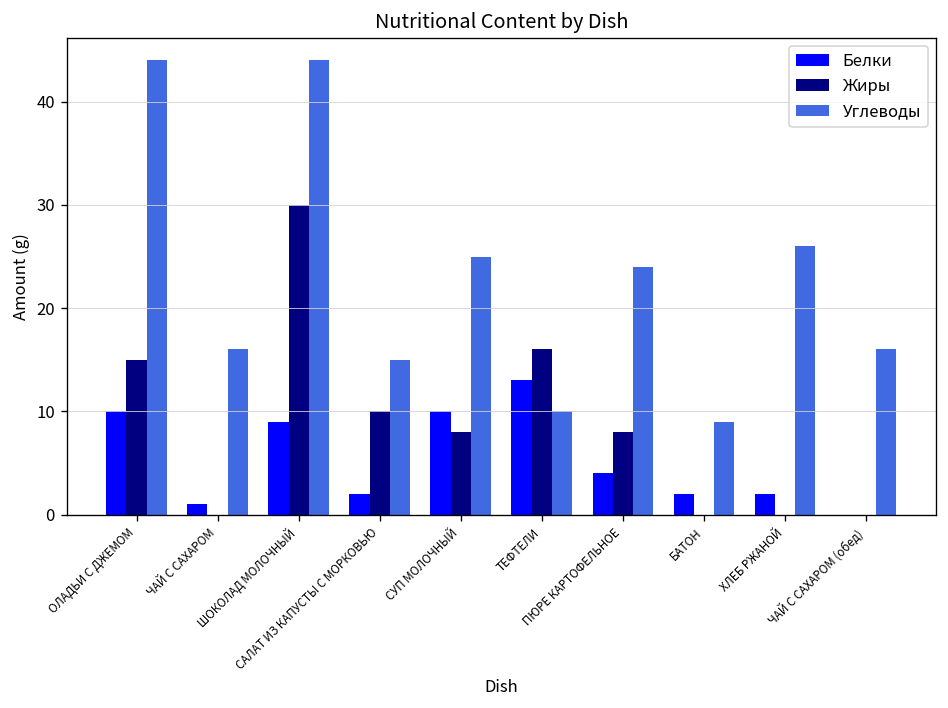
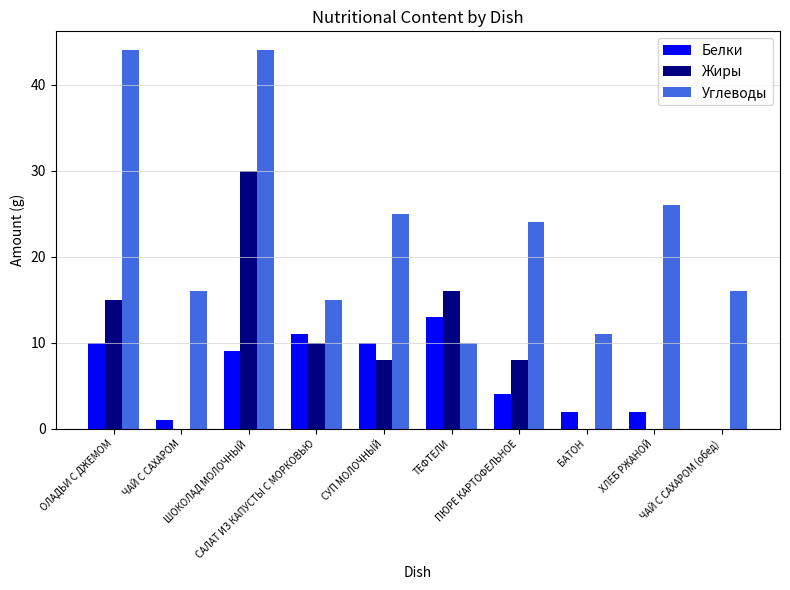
  {
    "Белки": {
      "ОЛАДЬИ С ДЖЕМОМ": 10,
      "ЧАЙ С САХАРОМ": 1,
      "ШОКОЛАД МОЛОЧНЫЙ": 9,
-     "САЛАТ ИЗ КАПУСТЫ С МОРКОВЬЮ": 2,
+     "САЛАТ ИЗ КАПУСТЫ С МОРКОВЬЮ": 11,
      "СУП МОЛОЧНЫЙ": 10,
      "ТЕФТЕЛИ": 13,
      "ПЮРЕ КАРТОФЕЛЬНОЕ": 4,
      "БАТОН": 2,
      "ХЛЕБ РЖАНОЙ": 2,
      "ЧАЙ С САХАРОМ (обед)": 0
    },
    "Жиры": {
      "ОЛАДЬИ С ДЖЕМОМ": 15,
      "ЧАЙ С САХАРОМ": 0,
      "ШОКОЛАД МОЛОЧНЫЙ": 30,
      "САЛАТ ИЗ КАПУСТЫ С МОРКОВЬЮ": 10,
      "СУП МОЛОЧНЫЙ": 8,
      "ТЕФТЕЛИ": 16,
      "ПЮРЕ КАРТОФЕЛЬНОЕ": 8,
      "БАТОН": 0,
      "ХЛЕБ РЖАНОЙ": 0,
      "ЧАЙ С САХАРОМ (обед)": 0
    },
    "Углеводы": {
      "ОЛАДЬИ С ДЖЕМОМ": 44,
      "ЧАЙ С САХАРОМ": 16,
      "ШОКОЛАД МОЛОЧНЫЙ": 44,
      "САЛАТ ИЗ КАПУСТЫ С МОРКОВЬЮ": 15,
      "СУП МОЛОЧНЫЙ": 25,
      "ТЕФТЕЛИ": 10,
      "ПЮРЕ КАРТОФЕЛЬНОЕ": 24,
-     "БАТОН": 9,
+     "БАТОН": 11,
      "ХЛЕБ РЖАНОЙ": 26,
      "ЧАЙ С САХАРОМ (обед)": 16
    }
  }
